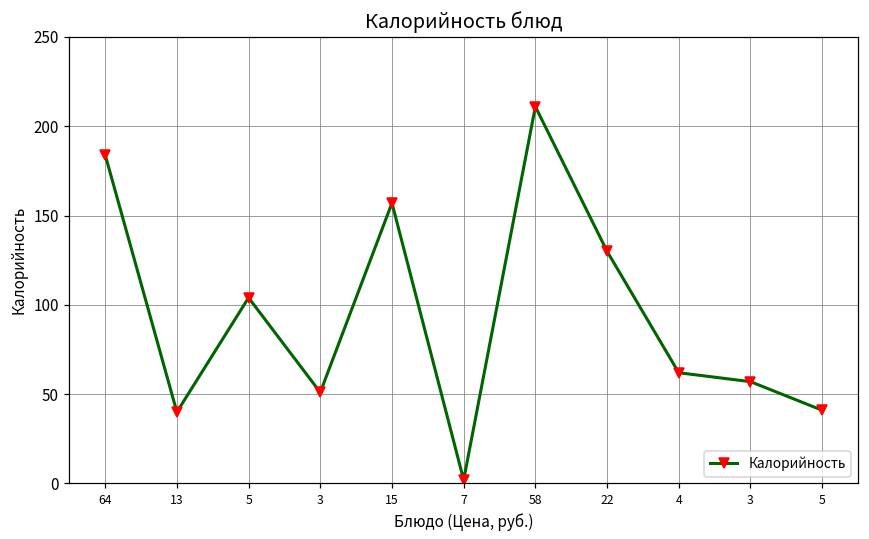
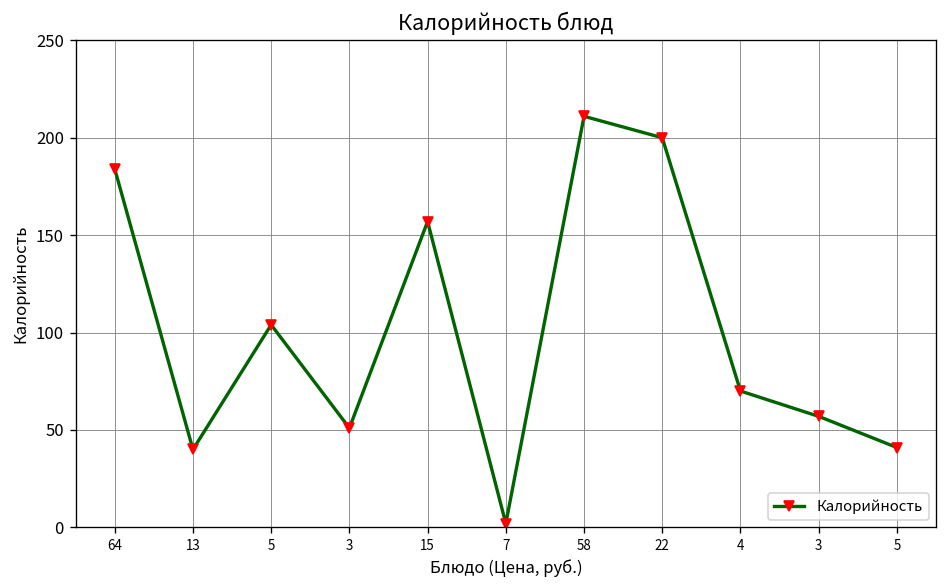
  {
    "64": 184,
    "13": 40,
    "15": 157,
    "7": 2,
    "58": 211,
-   "22": 130,
-   "4": 62
+   "22": 200,
+   "4": 70
  }
